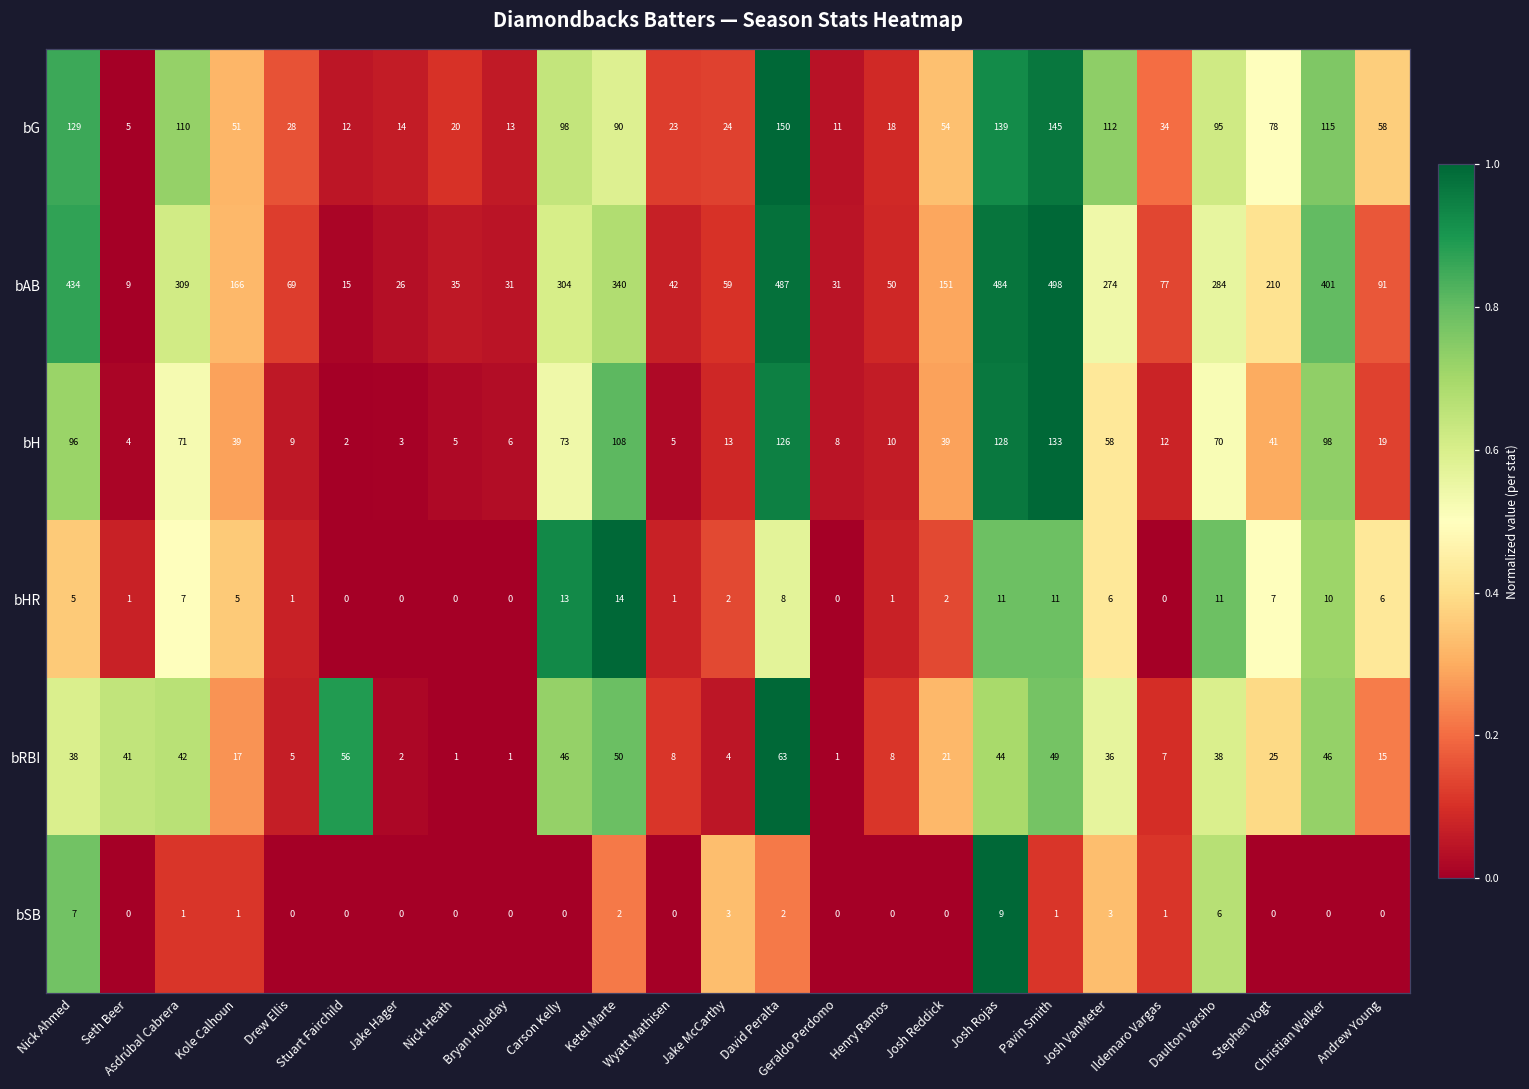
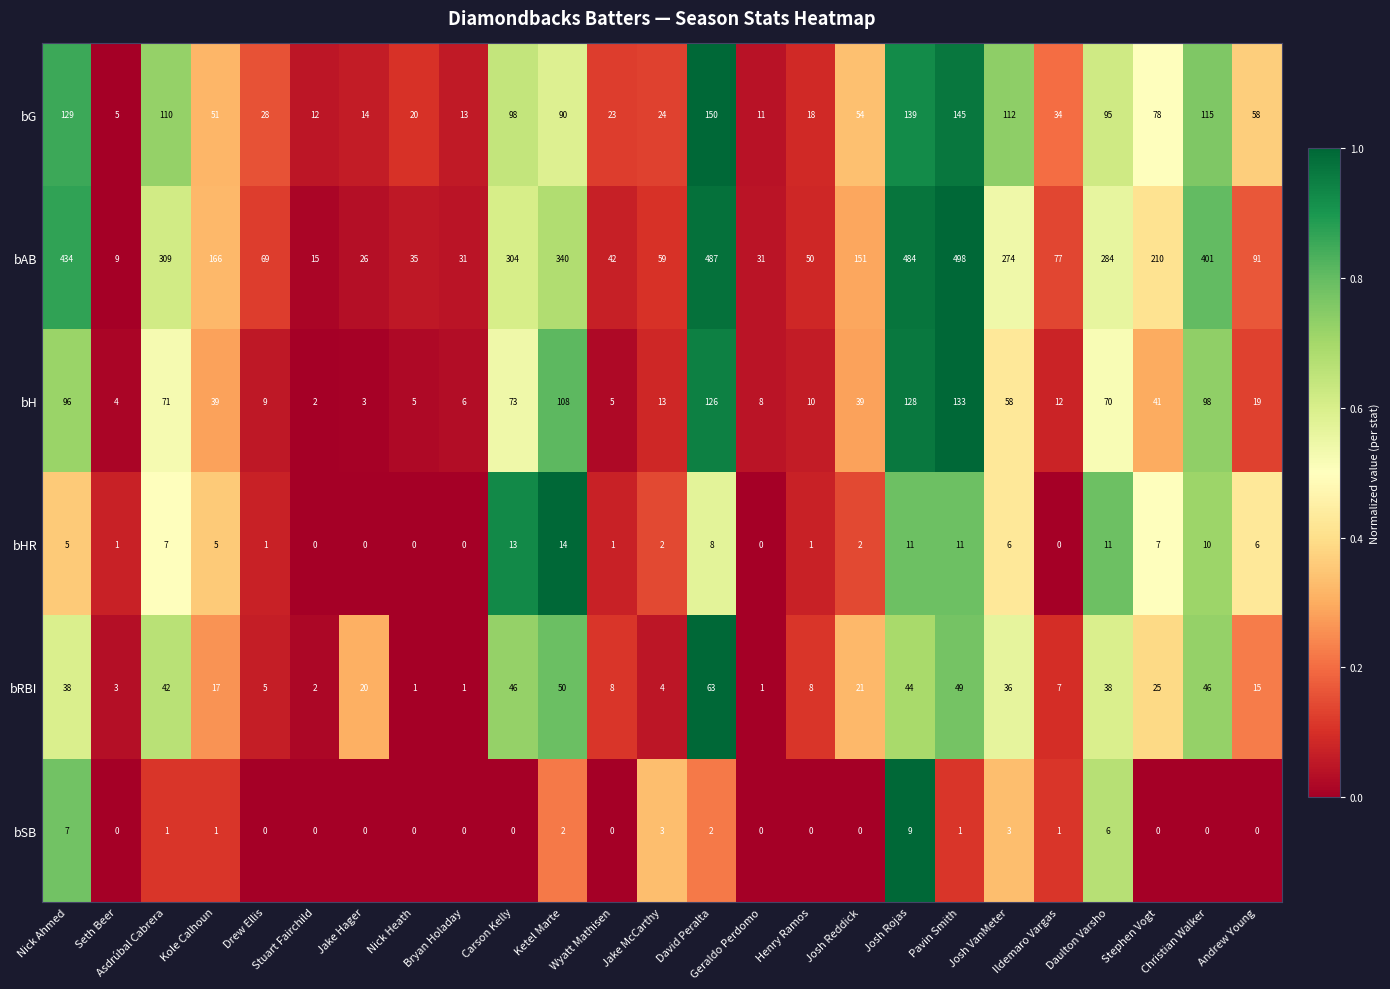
  {
    "bG": {
      "Nick Ahmed": 129,
      "Seth Beer": 5,
      "Asdrúbal Cabrera": 110,
      "Kole Calhoun": 51,
      "Drew Ellis": 28,
      "Stuart Fairchild": 12,
      "Jake Hager": 14,
      "Nick Heath": 20,
      "Bryan Holaday": 13,
      "Carson Kelly": 98,
      "Ketel Marte": 90,
      "Wyatt Mathisen": 23,
      "Jake McCarthy": 24,
      "David Peralta": 150,
      "Geraldo Perdomo": 11,
      "Henry Ramos": 18,
      "Josh Reddick": 54,
      "Josh Rojas": 139,
      "Pavin Smith": 145,
      "Josh VanMeter": 112,
      "Ildemaro Vargas": 34,
      "Daulton Varsho": 95,
      "Stephen Vogt": 78,
      "Christian Walker": 115,
      "Andrew Young": 58
    },
    "bAB": {
      "Nick Ahmed": 434,
      "Seth Beer": 9,
      "Asdrúbal Cabrera": 309,
      "Kole Calhoun": 166,
      "Drew Ellis": 69,
      "Stuart Fairchild": 15,
      "Jake Hager": 26,
      "Nick Heath": 35,
      "Bryan Holaday": 31,
      "Carson Kelly": 304,
      "Ketel Marte": 340,
      "Wyatt Mathisen": 42,
      "Jake McCarthy": 59,
      "David Peralta": 487,
      "Geraldo Perdomo": 31,
      "Henry Ramos": 50,
      "Josh Reddick": 151,
      "Josh Rojas": 484,
      "Pavin Smith": 498,
      "Josh VanMeter": 274,
      "Ildemaro Vargas": 77,
      "Daulton Varsho": 284,
      "Stephen Vogt": 210,
      "Christian Walker": 401,
      "Andrew Young": 91
    },
    "bH": {
      "Nick Ahmed": 96,
      "Seth Beer": 4,
      "Asdrúbal Cabrera": 71,
      "Kole Calhoun": 39,
      "Drew Ellis": 9,
      "Stuart Fairchild": 2,
      "Jake Hager": 3,
      "Nick Heath": 5,
      "Bryan Holaday": 6,
      "Carson Kelly": 73,
      "Ketel Marte": 108,
      "Wyatt Mathisen": 5,
      "Jake McCarthy": 13,
      "David Peralta": 126,
      "Geraldo Perdomo": 8,
      "Henry Ramos": 10,
      "Josh Reddick": 39,
      "Josh Rojas": 128,
      "Pavin Smith": 133,
      "Josh VanMeter": 58,
      "Ildemaro Vargas": 12,
      "Daulton Varsho": 70,
      "Stephen Vogt": 41,
      "Christian Walker": 98,
      "Andrew Young": 19
    },
    "bHR": {
      "Nick Ahmed": 5,
      "Seth Beer": 1,
      "Asdrúbal Cabrera": 7,
      "Kole Calhoun": 5,
      "Drew Ellis": 1,
      "Stuart Fairchild": 0,
      "Jake Hager": 0,
      "Nick Heath": 0,
      "Bryan Holaday": 0,
      "Carson Kelly": 13,
      "Ketel Marte": 14,
      "Wyatt Mathisen": 1,
      "Jake McCarthy": 2,
      "David Peralta": 8,
      "Geraldo Perdomo": 0,
      "Henry Ramos": 1,
      "Josh Reddick": 2,
      "Josh Rojas": 11,
      "Pavin Smith": 11,
      "Josh VanMeter": 6,
      "Ildemaro Vargas": 0,
      "Daulton Varsho": 11,
      "Stephen Vogt": 7,
      "Christian Walker": 10,
      "Andrew Young": 6
    },
    "bRBI": {
      "Nick Ahmed": 38,
-     "Seth Beer": 41,
+     "Seth Beer": 3,
      "Asdrúbal Cabrera": 42,
      "Kole Calhoun": 17,
      "Drew Ellis": 5,
-     "Stuart Fairchild": 56,
-     "Jake Hager": 2,
+     "Stuart Fairchild": 2,
+     "Jake Hager": 20,
      "Nick Heath": 1,
      "Bryan Holaday": 1,
      "Carson Kelly": 46,
      "Ketel Marte": 50,
      "Wyatt Mathisen": 8,
      "Jake McCarthy": 4,
      "David Peralta": 63,
      "Geraldo Perdomo": 1,
      "Henry Ramos": 8,
      "Josh Reddick": 21,
      "Josh Rojas": 44,
      "Pavin Smith": 49,
      "Josh VanMeter": 36,
      "Ildemaro Vargas": 7,
      "Daulton Varsho": 38,
      "Stephen Vogt": 25,
      "Christian Walker": 46,
      "Andrew Young": 15
    },
    "bSB": {
      "Nick Ahmed": 7,
      "Seth Beer": 0,
      "Asdrúbal Cabrera": 1,
      "Kole Calhoun": 1,
      "Drew Ellis": 0,
      "Stuart Fairchild": 0,
      "Jake Hager": 0,
      "Nick Heath": 0,
      "Bryan Holaday": 0,
      "Carson Kelly": 0,
      "Ketel Marte": 2,
      "Wyatt Mathisen": 0,
      "Jake McCarthy": 3,
      "David Peralta": 2,
      "Geraldo Perdomo": 0,
      "Henry Ramos": 0,
      "Josh Reddick": 0,
      "Josh Rojas": 9,
      "Pavin Smith": 1,
      "Josh VanMeter": 3,
      "Ildemaro Vargas": 1,
      "Daulton Varsho": 6,
      "Stephen Vogt": 0,
      "Christian Walker": 0,
      "Andrew Young": 0
    }
  }
